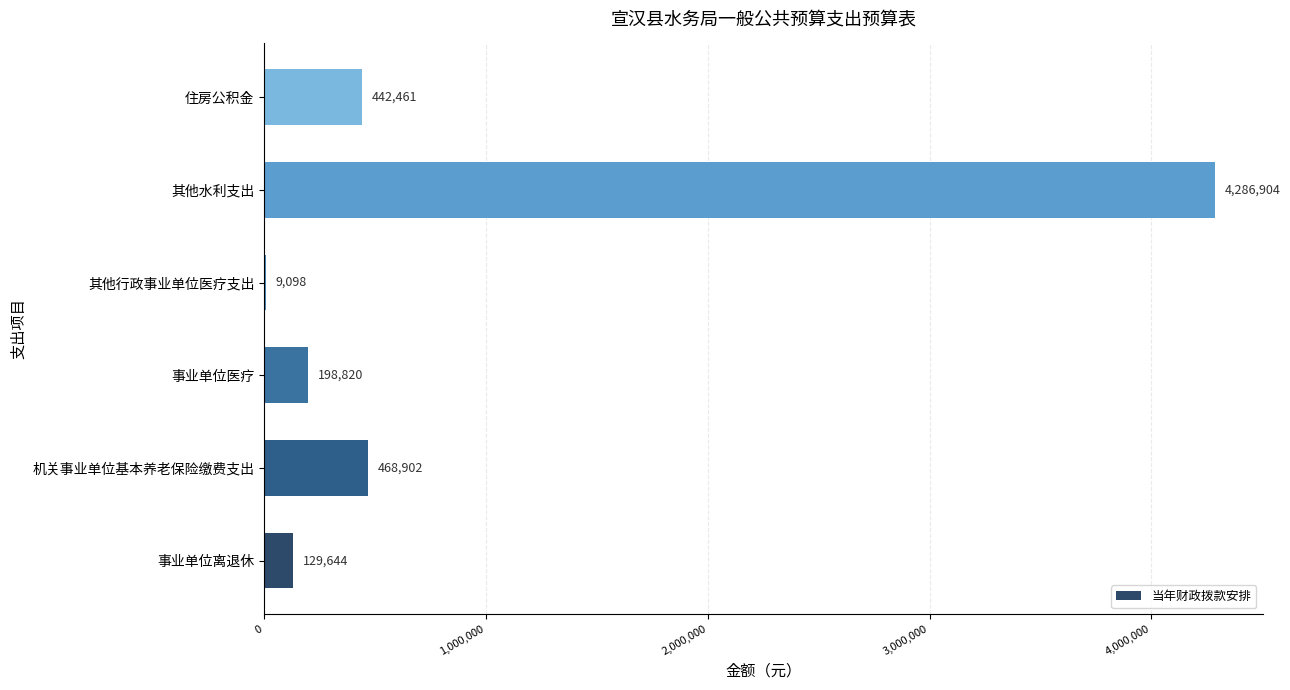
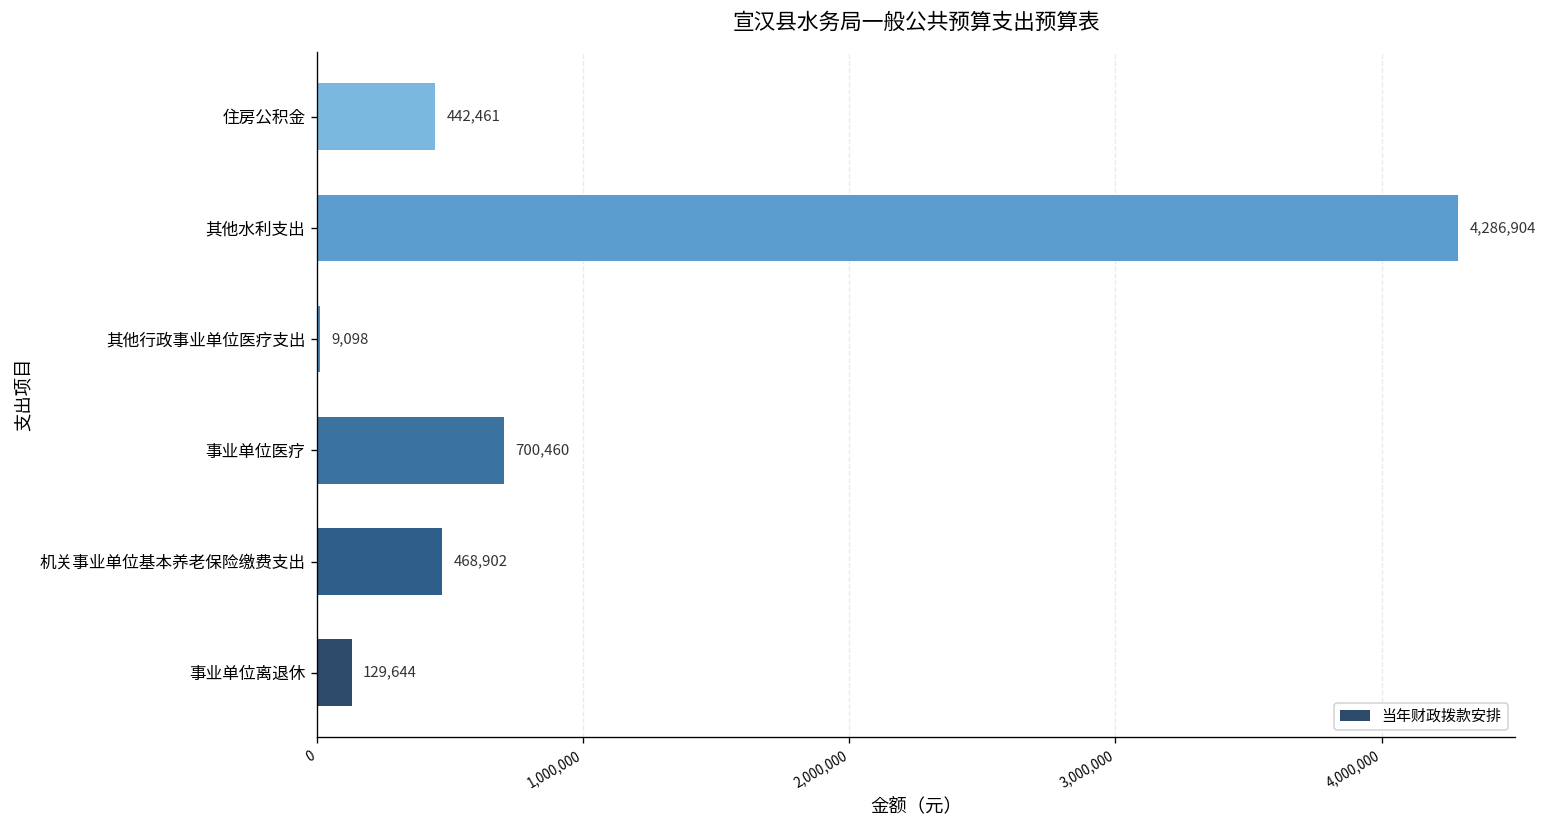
  {
    "住房公积金": "442,461",
    "其他水利支出": "4,286,904",
    "其他行政事业单位医疗支出": "9,098",
-   "事业单位医疗": "198,820",
+   "事业单位医疗": "700,460",
    "机关事业单位基本养老保险缴费支出": "468,902",
    "事业单位离退休": "129,644"
  }
